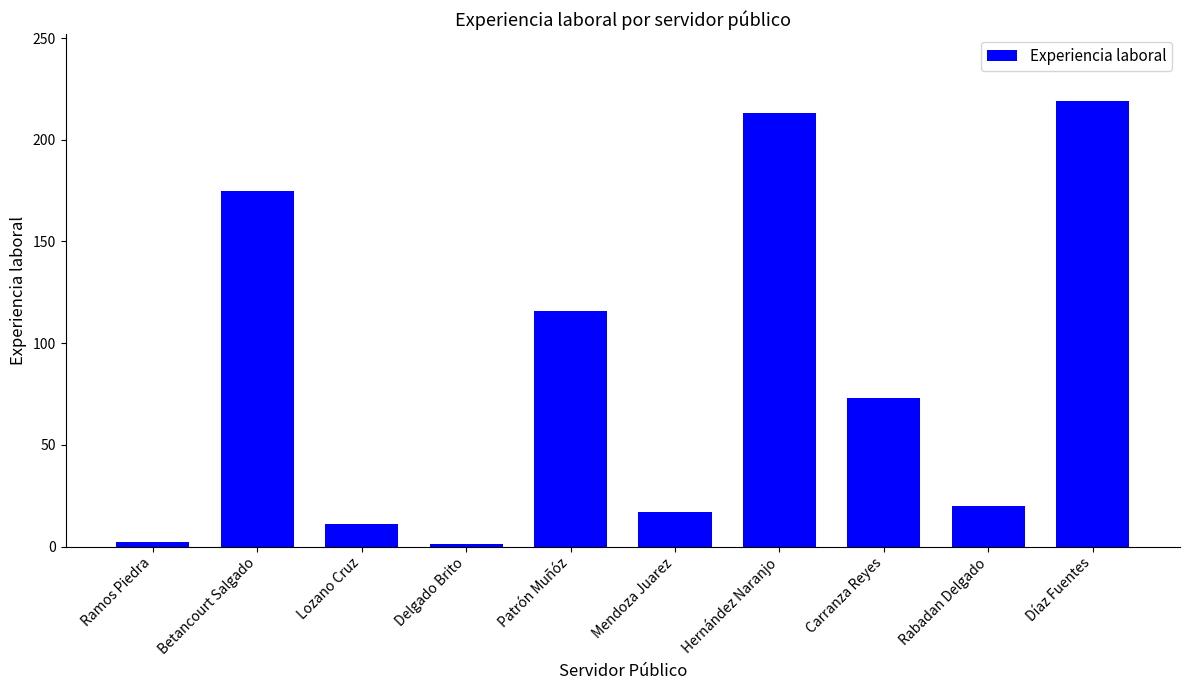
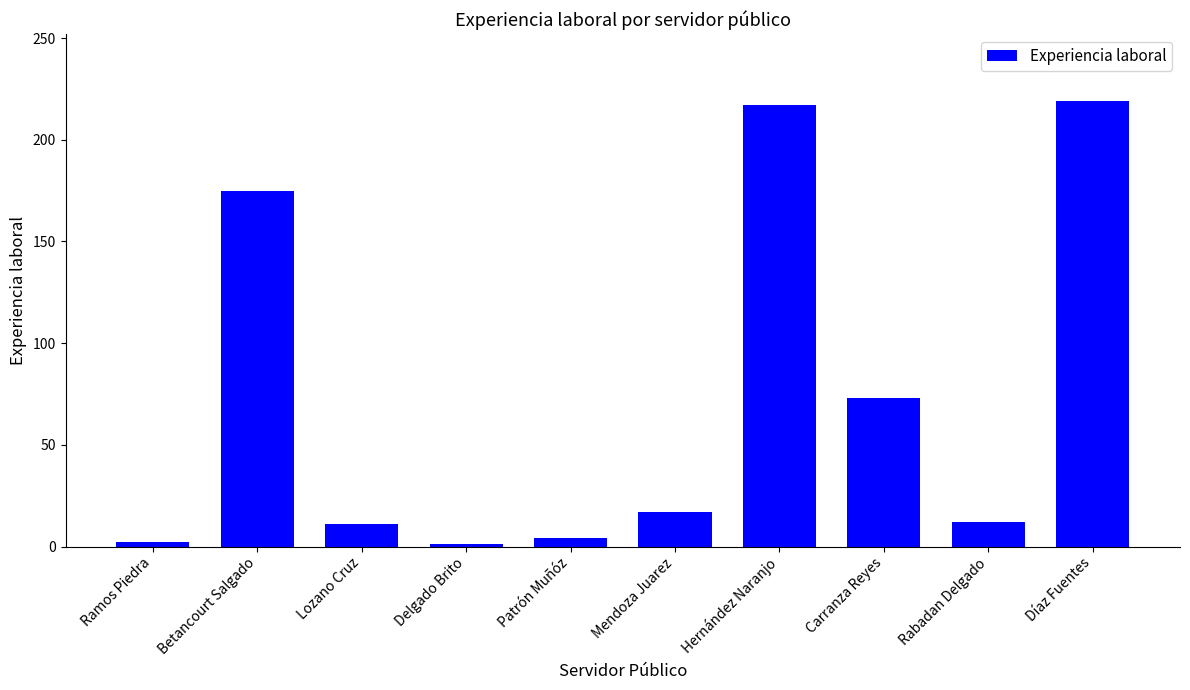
  {
    "Ramos Piedra": 2,
    "Betancourt Salgado": 175,
    "Lozano Cruz": 11,
-   "Patrón Muñóz": 116,
+   "Patrón Muñóz": 4,
    "Mendoza Juarez": 17,
-   "Hernández Naranjo": 213,
+   "Hernández Naranjo": 217,
    "Carranza Reyes": 73,
-   "Rabadan Delgado": 20,
+   "Rabadan Delgado": 12,
    "Díaz Fuentes": 219
  }
